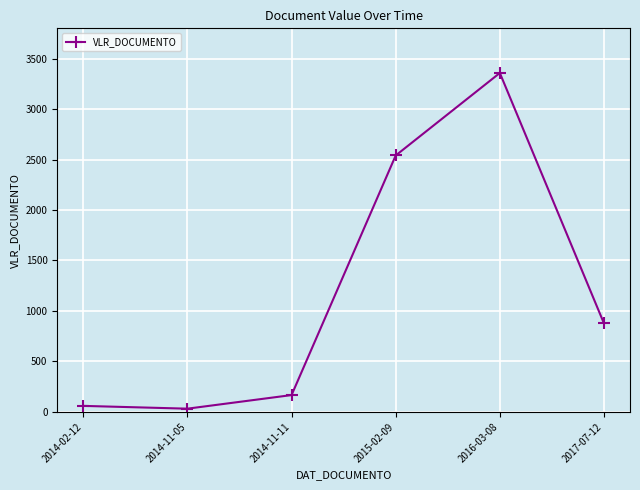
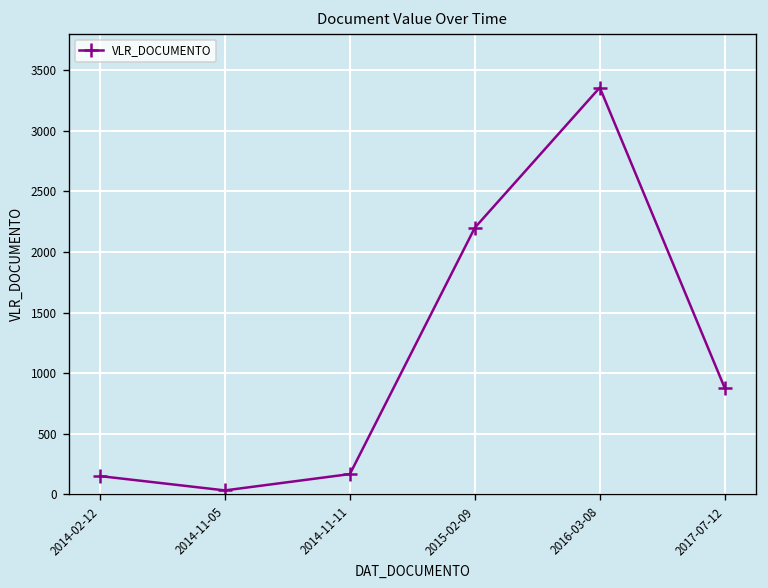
  {
-   "2014-02-12": 60,
+   "2014-02-12": 150,
    "2014-11-05": 30,
    "2014-11-11": 170,
-   "2015-02-09": 2540,
+   "2015-02-09": 2200,
    "2016-03-08": 3360,
    "2017-07-12": 880
  }
